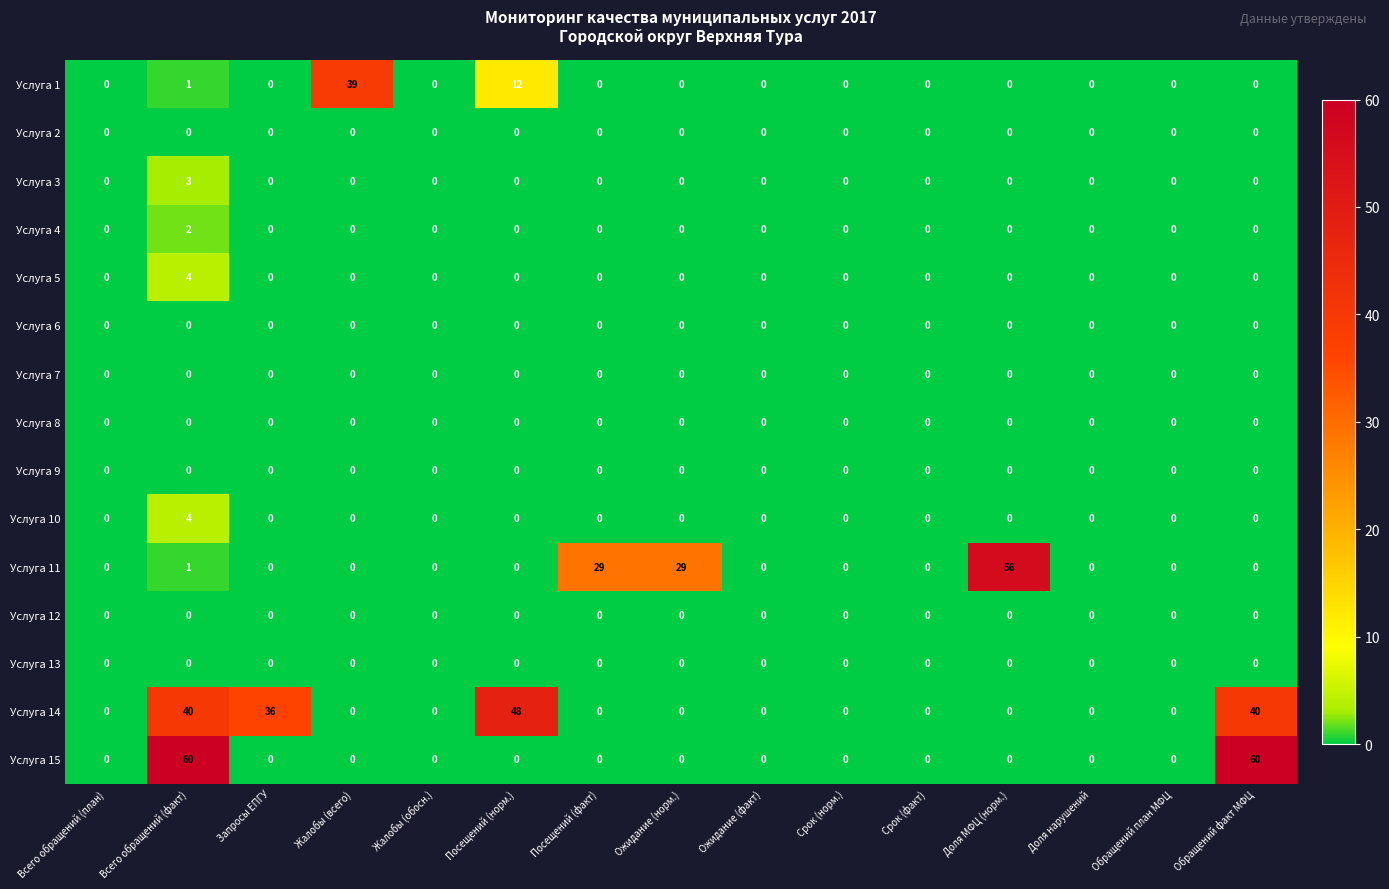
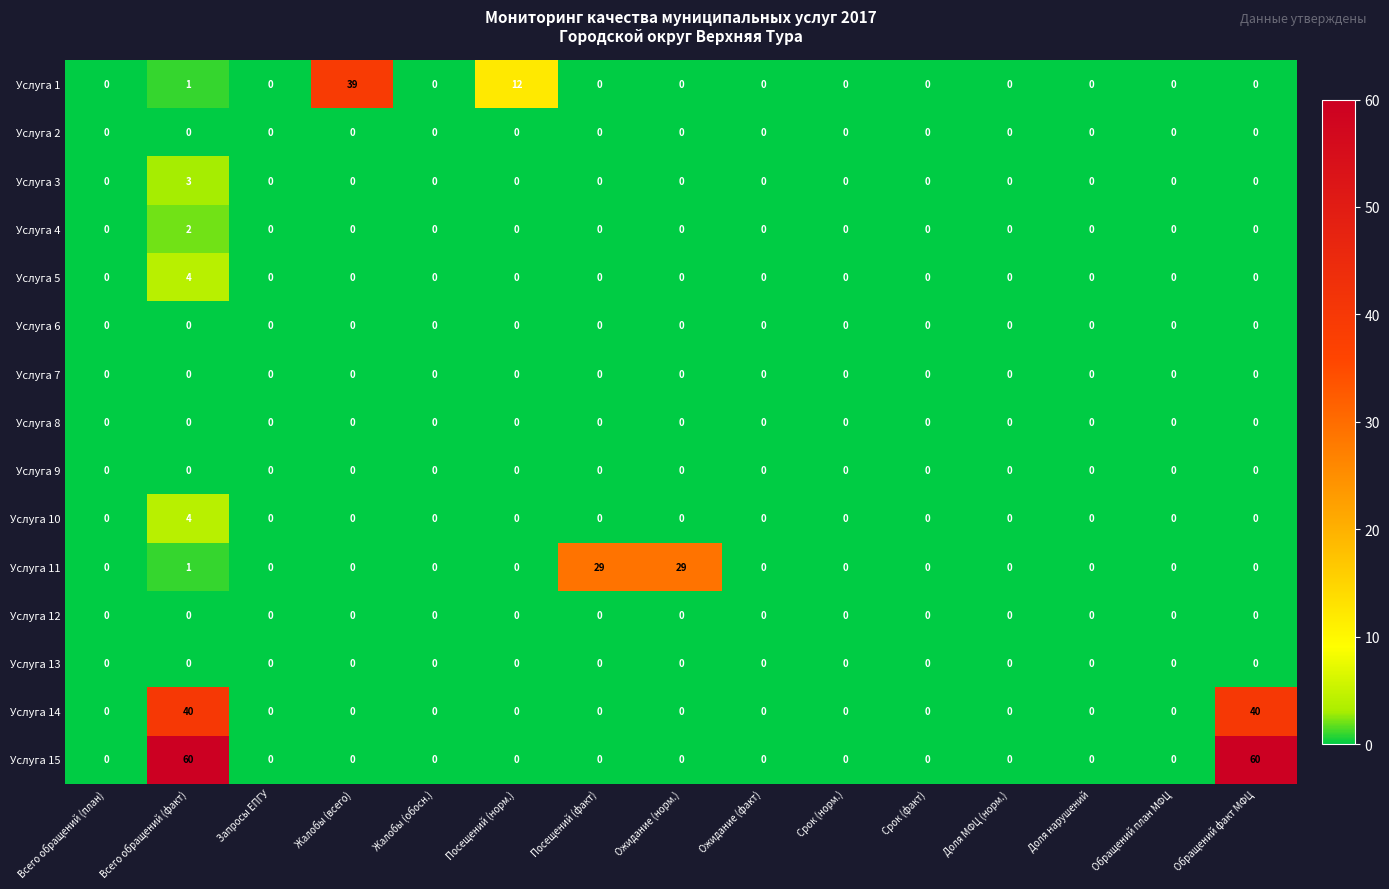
  {
    "Услуга 11": {
      "Всего обращений (план)": 0,
      "Всего обращений (факт)": 1,
      "Запросы ЕПГУ": 0,
      "Жалобы (всего)": 0,
      "Жалобы (обосн.)": 0,
      "Посещений (норм.)": 0,
      "Посещений (факт)": 29,
      "Ожидание (норм.)": 29,
      "Ожидание (факт)": 0,
      "Срок (норм.)": 0,
      "Срок (факт)": 0,
-     "Доля МФЦ (норм.)": 56,
+     "Доля МФЦ (норм.)": 0,
      "Доля нарушений": 0,
      "Обращений план МФЦ": 0,
      "Обращений факт МФЦ": 0
    },
    "Услуга 14": {
      "Всего обращений (план)": 0,
      "Всего обращений (факт)": 40,
-     "Запросы ЕПГУ": 36,
+     "Запросы ЕПГУ": 0,
      "Жалобы (всего)": 0,
      "Жалобы (обосн.)": 0,
-     "Посещений (норм.)": 48,
+     "Посещений (норм.)": 0,
      "Посещений (факт)": 0,
      "Ожидание (норм.)": 0,
      "Ожидание (факт)": 0,
      "Срок (норм.)": 0,
      "Срок (факт)": 0,
      "Доля МФЦ (норм.)": 0,
      "Доля нарушений": 0,
      "Обращений план МФЦ": 0,
      "Обращений факт МФЦ": 40
    }
  }
